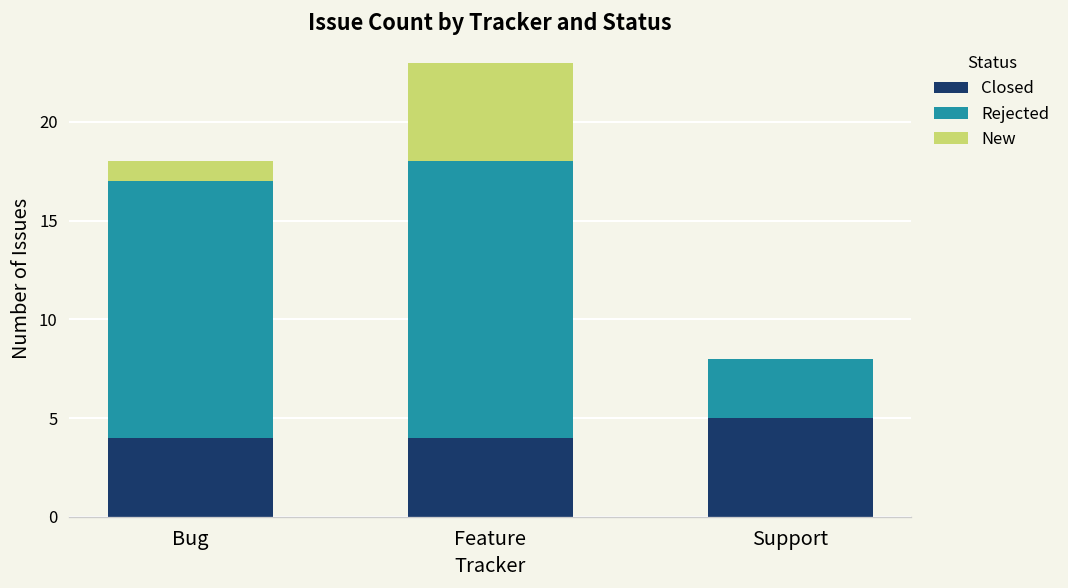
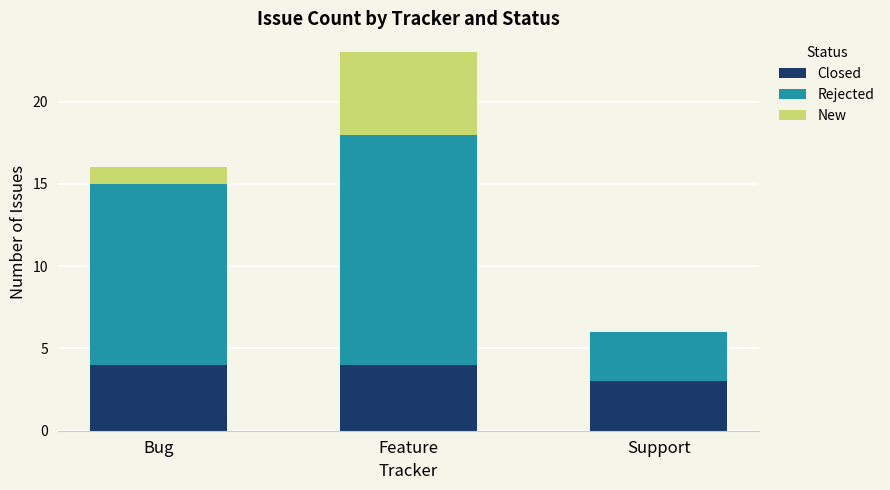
  {
    "Closed": {
      "Bug": 4,
      "Feature": 4,
-     "Support": 5
+     "Support": 3
    },
    "Rejected": {
-     "Bug": 13,
+     "Bug": 11,
      "Feature": 14,
      "Support": 3
    },
    "New": {
      "Bug": 1,
      "Feature": 5,
      "Support": 0
    }
  }
